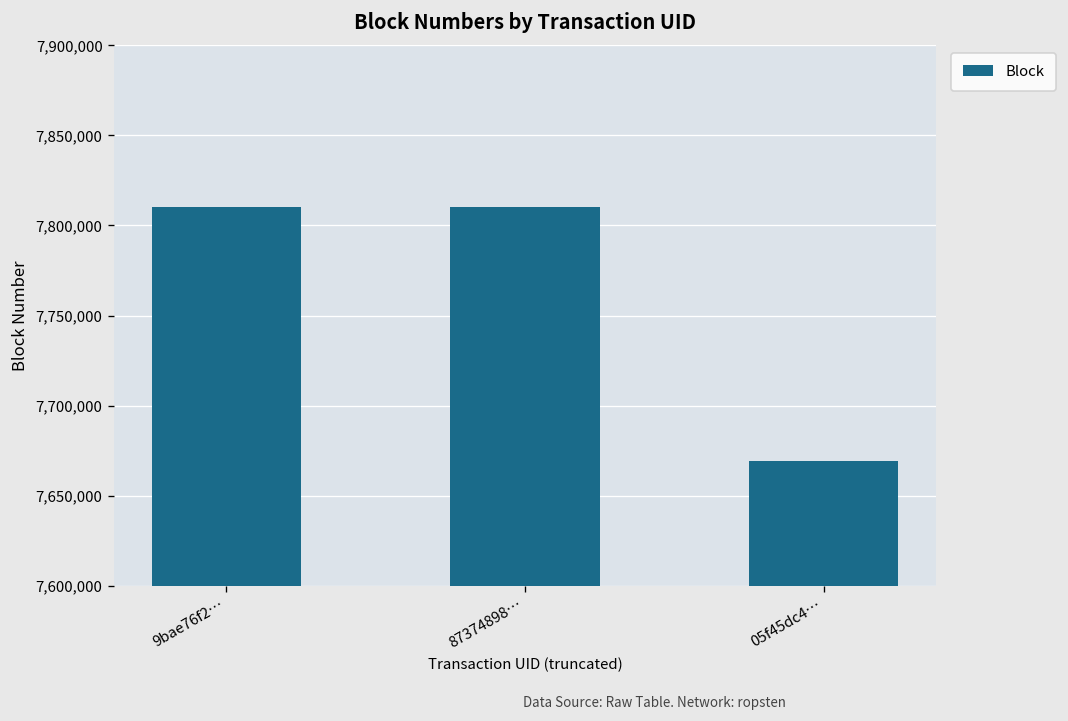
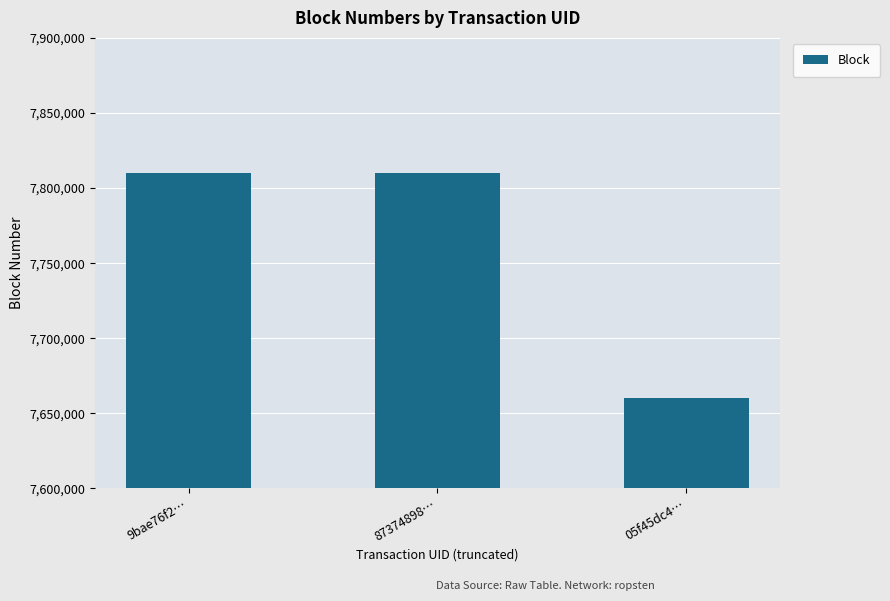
  {
    "9bae76f2…": "7,810,000",
    "87374898…": "7,810,000",
-   "05f45dc4…": "7,669,000"
+   "05f45dc4…": "7,660,000"
  }
